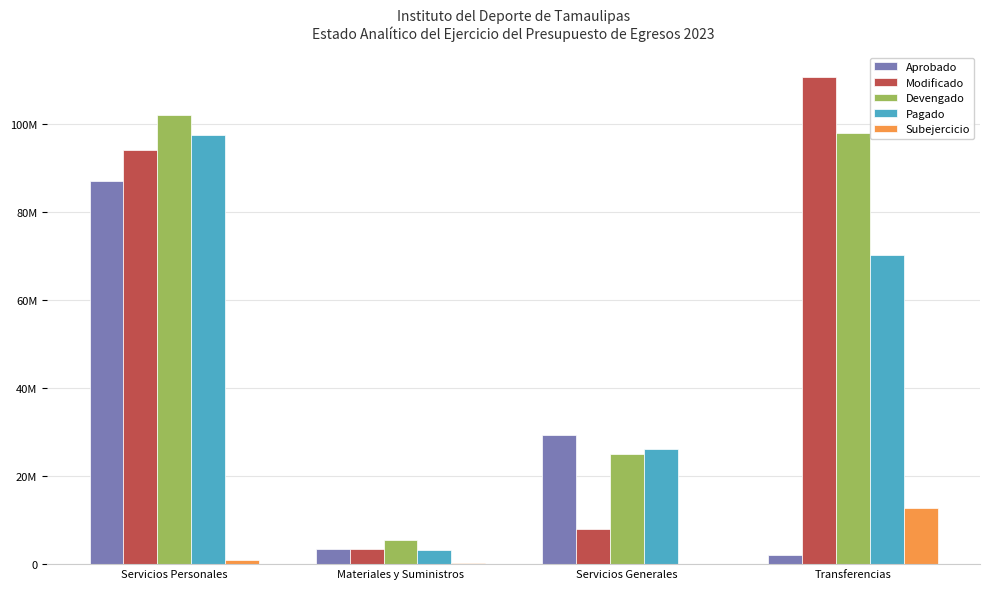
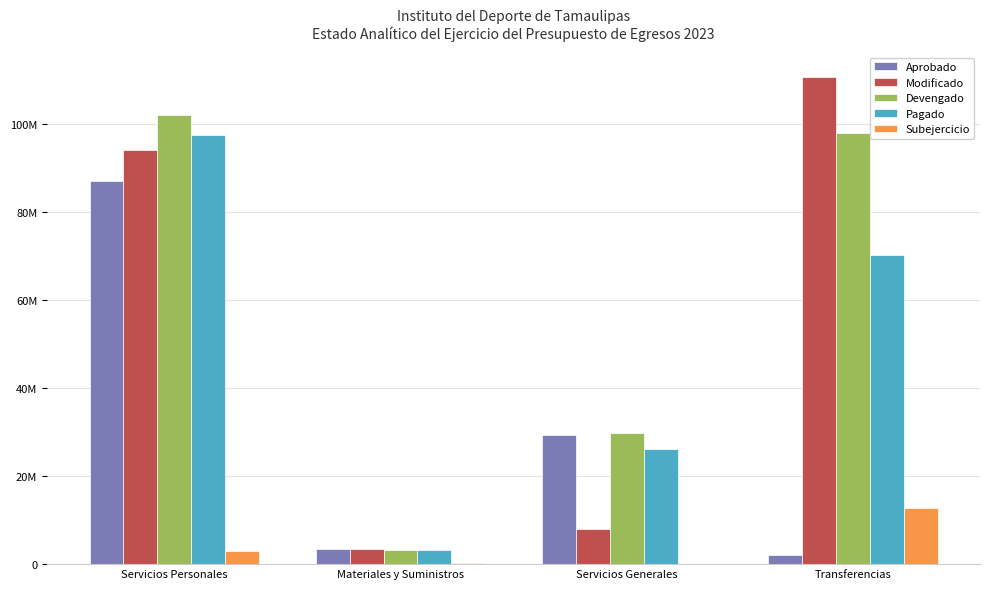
  {
    "Aprobado": {
      "Servicios Personales": 87000000,
      "Materiales y Suministros": 3000000,
      "Servicios Generales": 29000000,
      "Transferencias": 2000000
    },
    "Modificado": {
      "Servicios Personales": 94000000,
      "Materiales y Suministros": 3000000,
      "Servicios Generales": 8000000,
      "Transferencias": 111000000
    },
    "Devengado": {
      "Servicios Personales": 102000000,
-     "Materiales y Suministros": 5000000,
-     "Servicios Generales": 25000000,
+     "Materiales y Suministros": 3000000,
+     "Servicios Generales": 30000000,
      "Transferencias": 98000000
    },
    "Pagado": {
      "Servicios Personales": 98000000,
      "Materiales y Suministros": 3000000,
      "Servicios Generales": 26000000,
      "Transferencias": 70000000
    },
    "Subejercicio": {
-     "Servicios Personales": 1000000,
+     "Servicios Personales": 3000000,
      "Transferencias": 13000000
    }
  }
